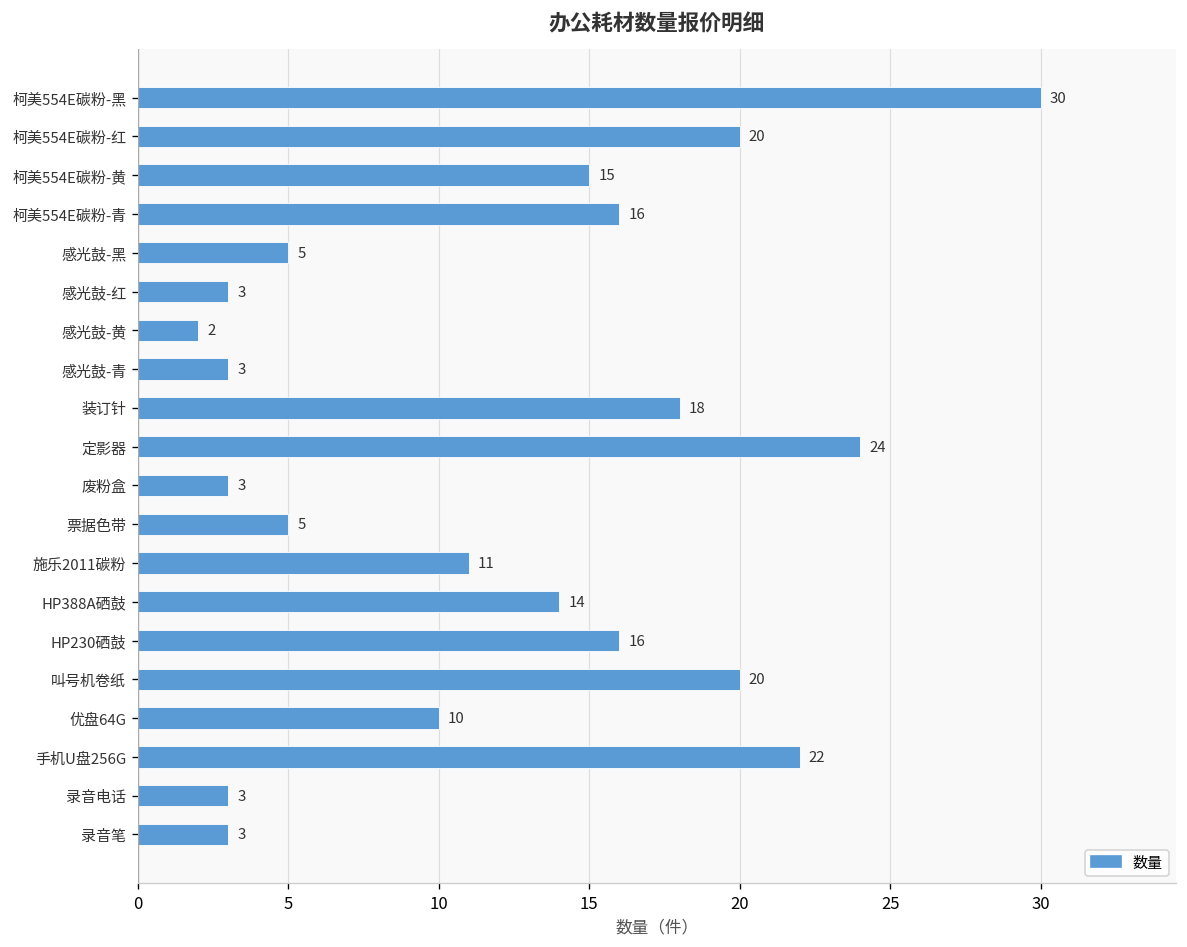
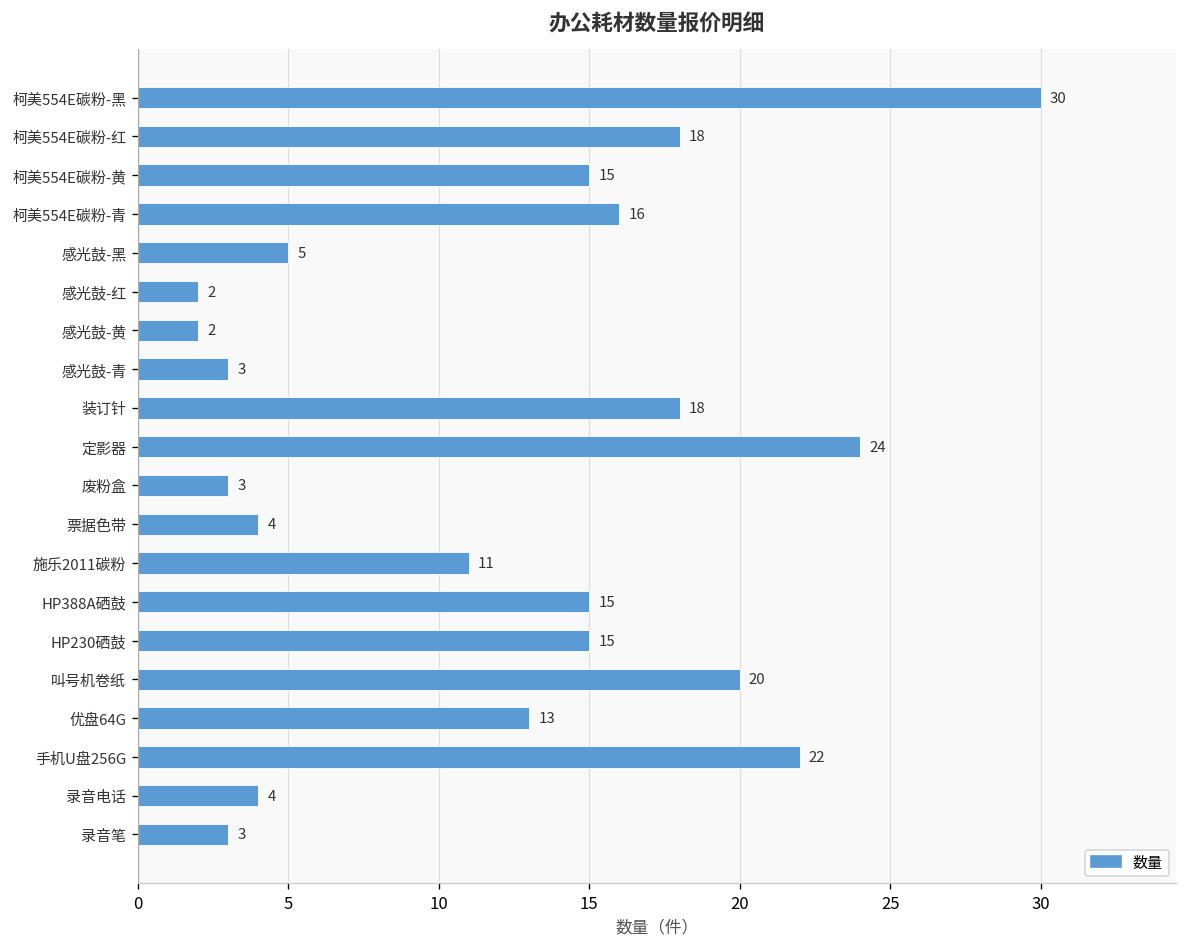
  {
    "柯美554E碳粉-黑": 30,
-   "柯美554E碳粉-红": 20,
+   "柯美554E碳粉-红": 18,
    "柯美554E碳粉-黄": 15,
    "柯美554E碳粉-青": 16,
    "感光鼓-黑": 5,
-   "感光鼓-红": 3,
+   "感光鼓-红": 2,
    "感光鼓-黄": 2,
    "感光鼓-青": 3,
    "装订针": 18,
    "定影器": 24,
    "废粉盒": 3,
-   "票据色带": 5,
+   "票据色带": 4,
    "施乐2011碳粉": 11,
-   "HP388A硒鼓": 14,
-   "HP230硒鼓": 16,
+   "HP388A硒鼓": 15,
+   "HP230硒鼓": 15,
    "叫号机卷纸": 20,
-   "优盘64G": 10,
+   "优盘64G": 13,
    "手机U盘256G": 22,
-   "录音电话": 3,
+   "录音电话": 4,
    "录音笔": 3
  }
